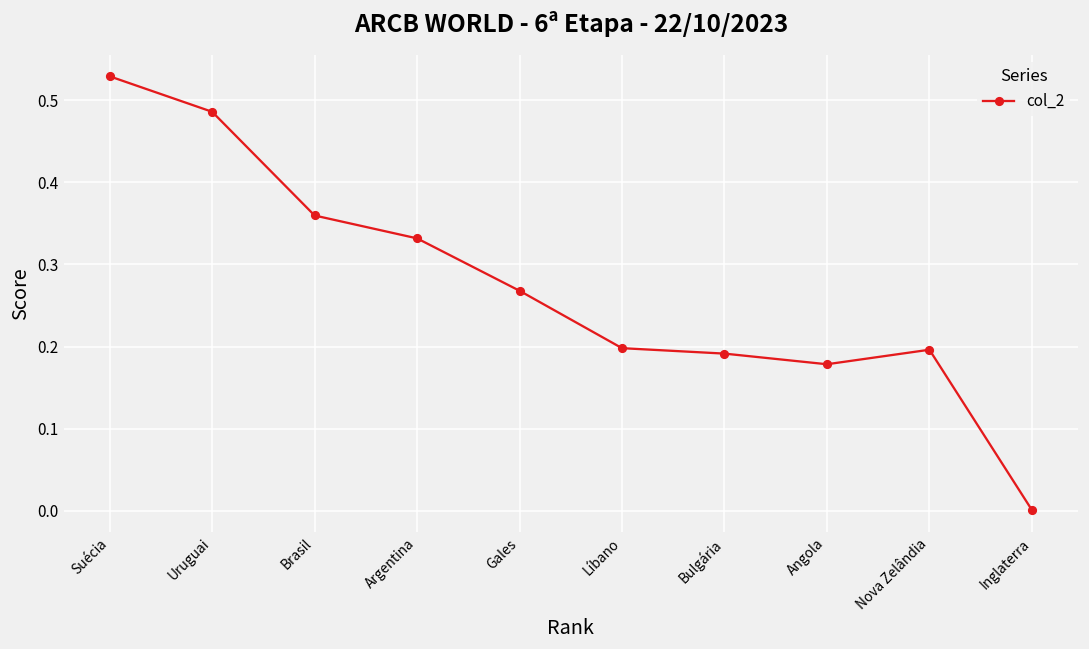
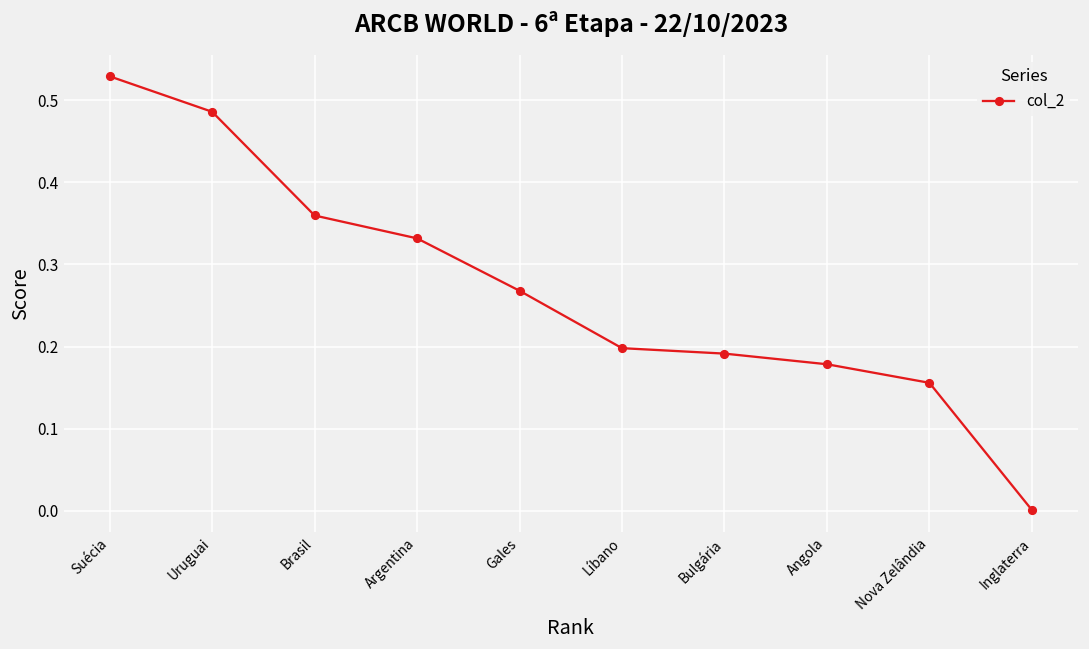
  {
    "Suécia": 0.53,
    "Uruguai": 0.49,
    "Brasil": 0.36,
    "Argentina": 0.33,
    "Gales": 0.27,
    "Líbano": 0.20,
    "Bulgária": 0.19,
    "Angola": 0.18,
-   "Nova Zelândia": 0.20,
+   "Nova Zelândia": 0.16,
    "Inglaterra": 0.00
  }
